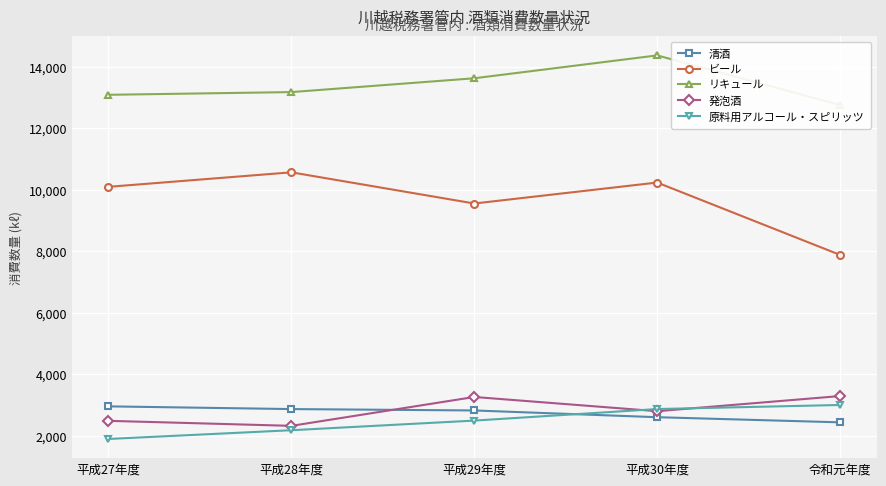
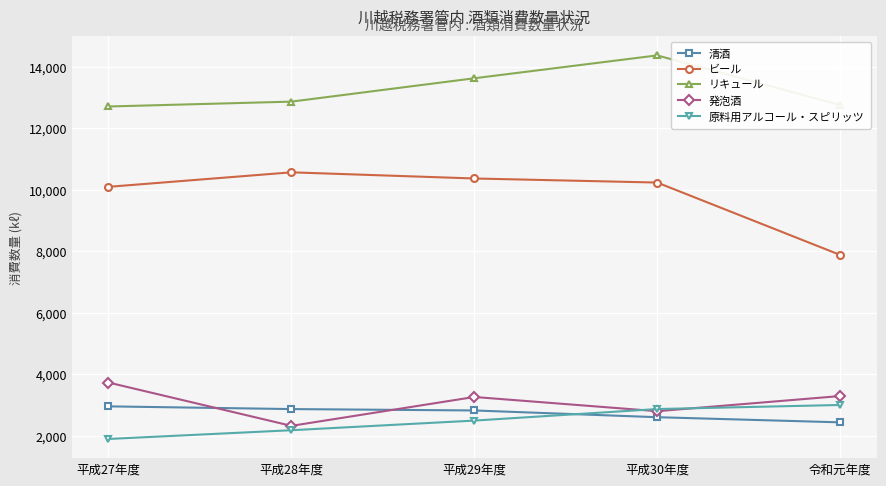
  {
    "ビール": {
      "平成27年度": "10,100",
      "平成28年度": "10,600",
-     "平成29年度": "9,600",
+     "平成29年度": "10,400",
      "平成30年度": "10,200",
      "令和元年度": "7,900"
    },
    "リキュール": {
-     "平成27年度": "13,100",
-     "平成28年度": "13,200",
+     "平成27年度": "12,700",
+     "平成28年度": "12,900",
      "平成29年度": "13,600",
      "平成30年度": "14,400"
    },
    "発泡酒": {
-     "平成27年度": "2,500",
+     "平成27年度": "3,700",
      "平成28年度": "2,300",
      "平成29年度": "3,300",
      "令和元年度": "3,300"
    }
  }
